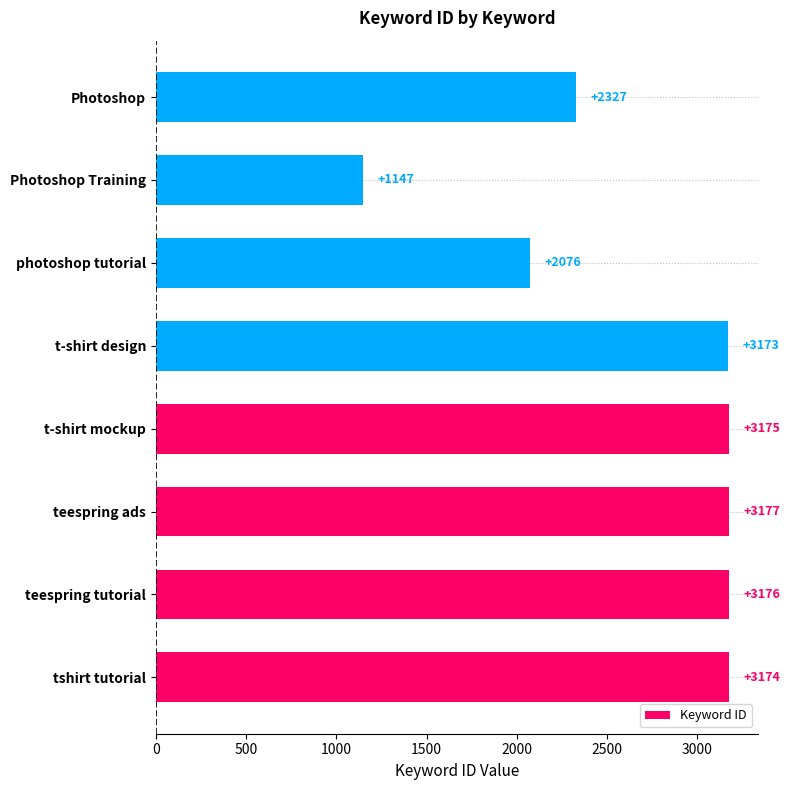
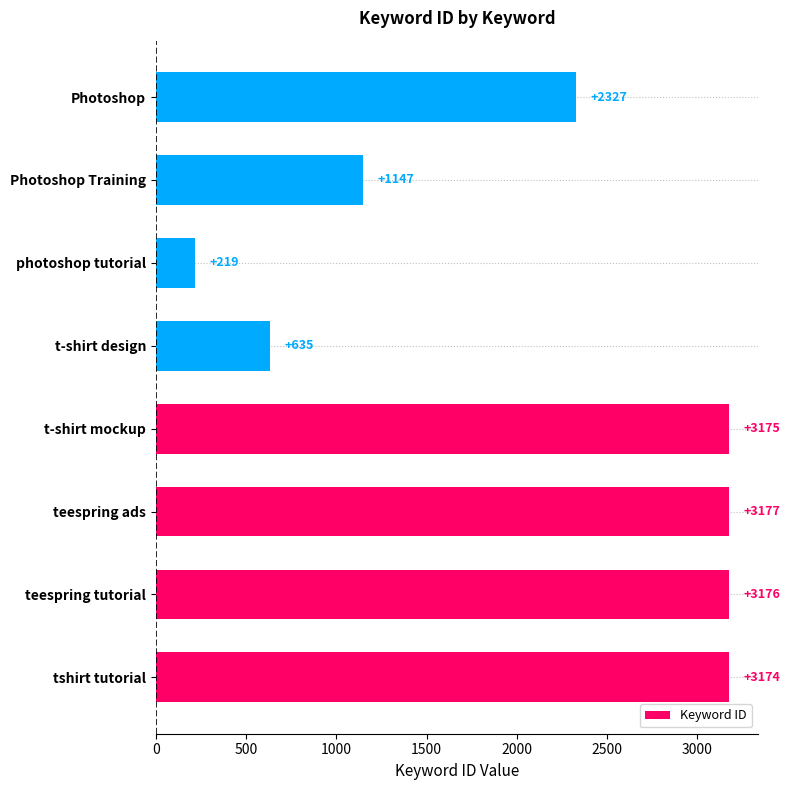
  {
    "Photoshop": "+2327",
    "Photoshop Training": "+1147",
-   "photoshop tutorial": "+2076",
-   "t-shirt design": "+3173",
+   "photoshop tutorial": "+219",
+   "t-shirt design": "+635",
    "t-shirt mockup": "+3175",
    "teespring ads": "+3177",
    "teespring tutorial": "+3176",
    "tshirt tutorial": "+3174"
  }
